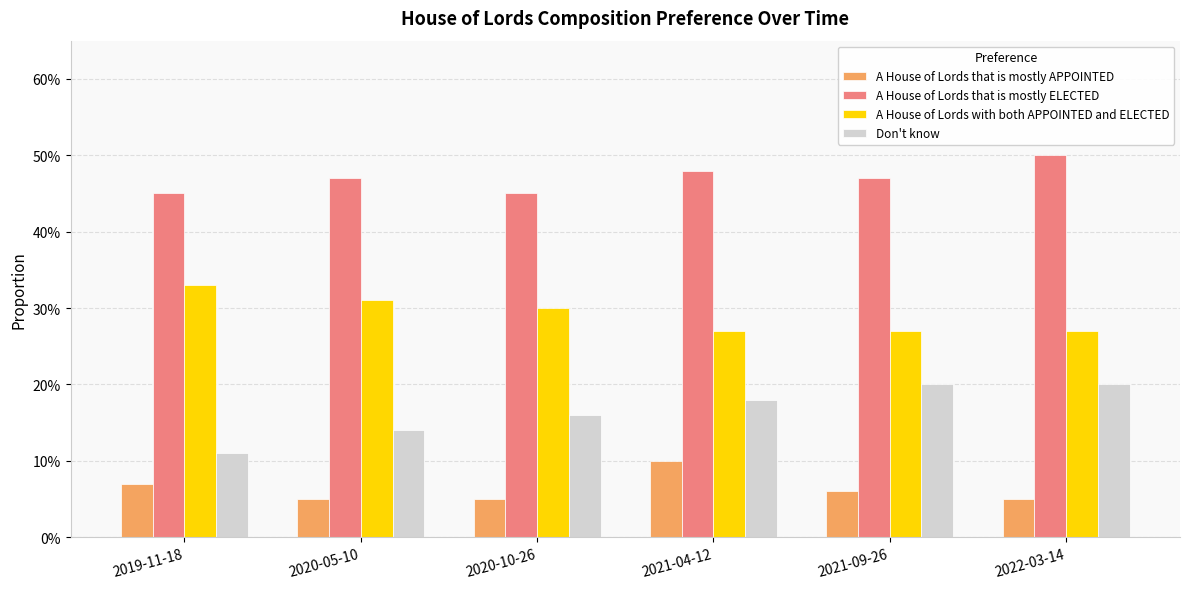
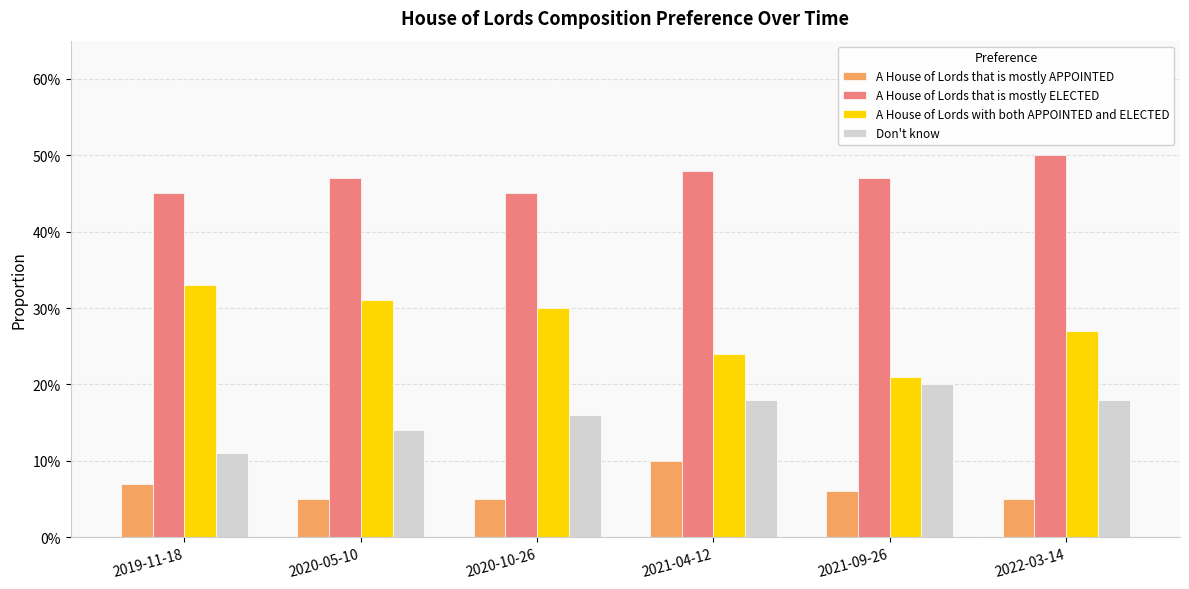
  {
    "A House of Lords with both APPOINTED and ELECTED": {
      "2019-11-18": "33%",
      "2020-05-10": "31%",
      "2020-10-26": "30%",
-     "2021-04-12": "27%",
-     "2021-09-26": "27%",
+     "2021-04-12": "24%",
+     "2021-09-26": "21%",
      "2022-03-14": "27%"
    },
    "Don't know": {
      "2019-11-18": "11%",
      "2020-05-10": "14%",
      "2020-10-26": "16%",
      "2021-04-12": "18%",
      "2021-09-26": "20%",
-     "2022-03-14": "20%"
+     "2022-03-14": "18%"
    }
  }
